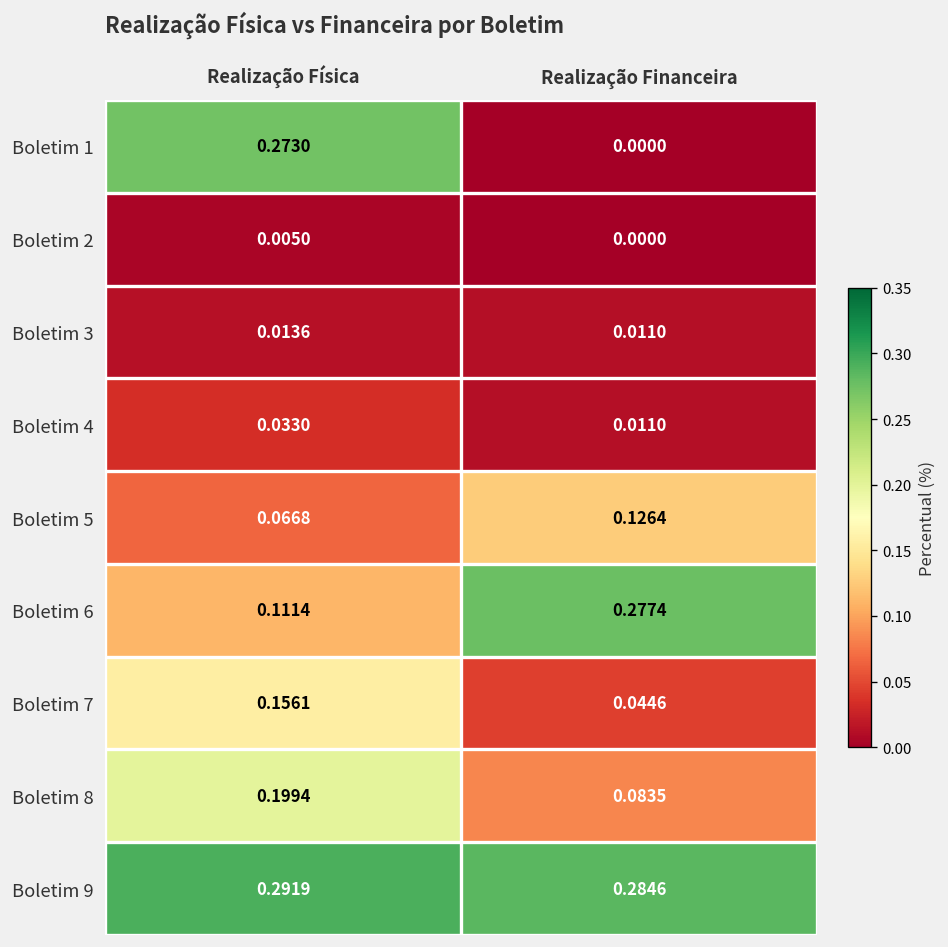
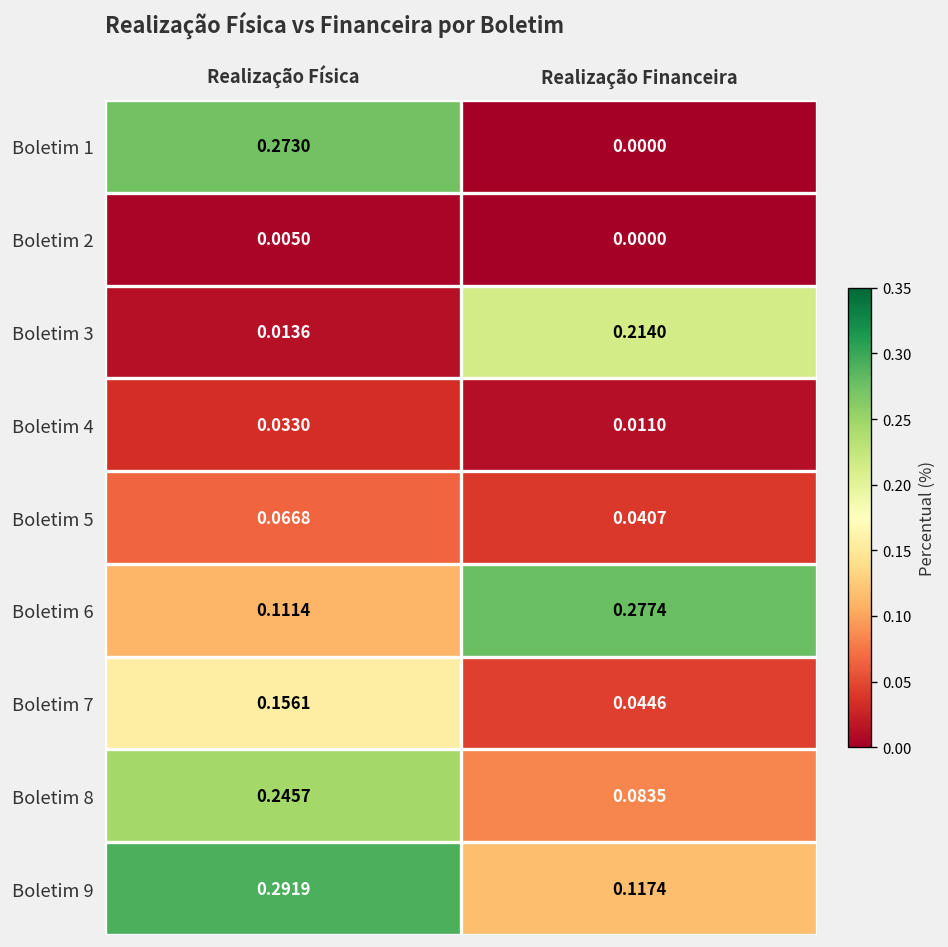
  {
    "Boletim 1": {
      "Realização Física": 0.2730,
      "Realização Financeira": 0.0000
    },
    "Boletim 2": {
      "Realização Física": 0.0050,
      "Realização Financeira": 0.0000
    },
    "Boletim 3": {
      "Realização Física": 0.0136,
-     "Realização Financeira": 0.0110
+     "Realização Financeira": 0.2140
    },
    "Boletim 4": {
      "Realização Física": 0.0330,
      "Realização Financeira": 0.0110
    },
    "Boletim 5": {
      "Realização Física": 0.0668,
-     "Realização Financeira": 0.1264
+     "Realização Financeira": 0.0407
    },
    "Boletim 6": {
      "Realização Física": 0.1114,
      "Realização Financeira": 0.2774
    },
    "Boletim 7": {
      "Realização Física": 0.1561,
      "Realização Financeira": 0.0446
    },
    "Boletim 8": {
-     "Realização Física": 0.1994,
+     "Realização Física": 0.2457,
      "Realização Financeira": 0.0835
    },
    "Boletim 9": {
      "Realização Física": 0.2919,
-     "Realização Financeira": 0.2846
+     "Realização Financeira": 0.1174
    }
  }
